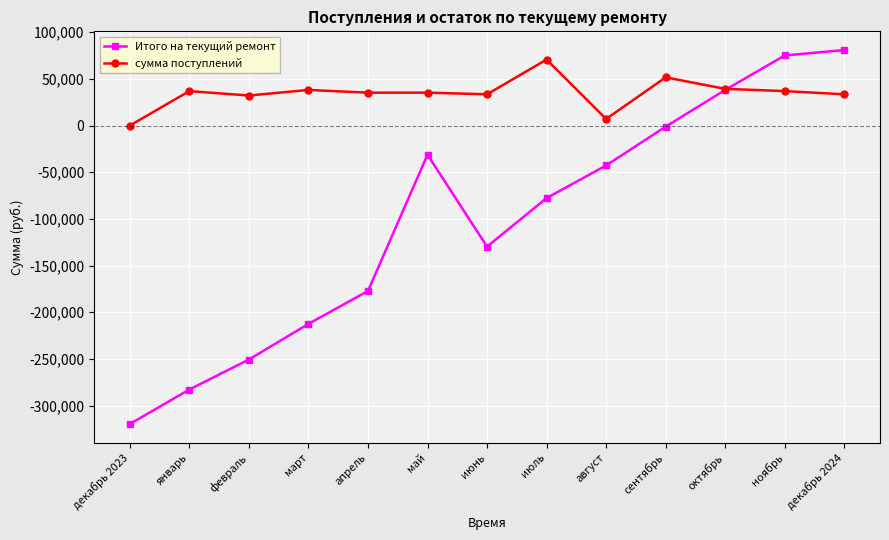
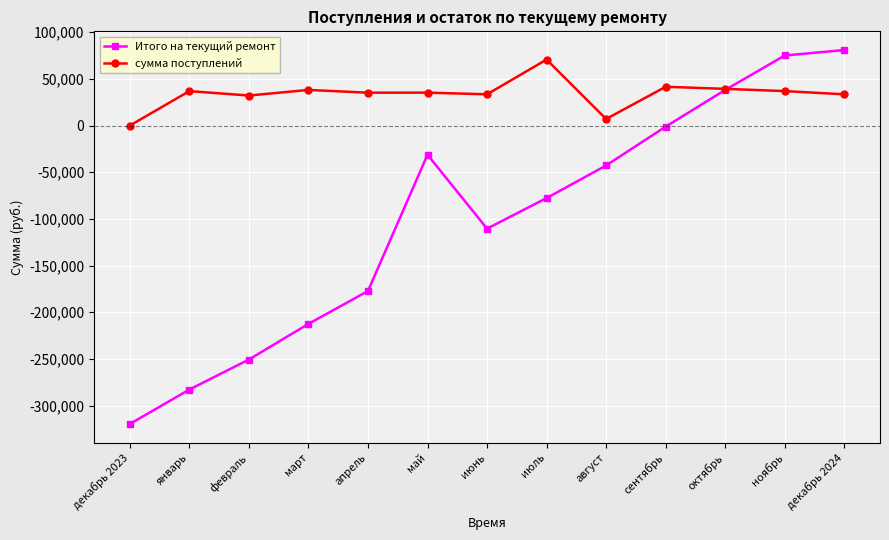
  {
    "Итого на текущий ремонт": {
      "декабрь 2023": "-320,000",
      "январь": "-280,000",
      "февраль": "-250,000",
      "март": "-210,000",
      "апрель": "-180,000",
      "май": "-30,000",
-     "июнь": "-130,000",
+     "июнь": "-110,000",
      "июль": "-80,000",
      "август": "-40,000",
      "сентябрь": "0",
      "ноябрь": "80,000",
      "декабрь 2024": "80,000"
    },
    "сумма поступлений": {
      "декабрь 2023": "0",
      "январь": "40,000",
      "февраль": "30,000",
      "март": "40,000",
      "апрель": "40,000",
      "май": "40,000",
      "июнь": "30,000",
      "июль": "70,000",
      "август": "10,000",
-     "сентябрь": "50,000",
+     "сентябрь": "40,000",
      "ноябрь": "40,000",
      "декабрь 2024": "30,000"
    }
  }
